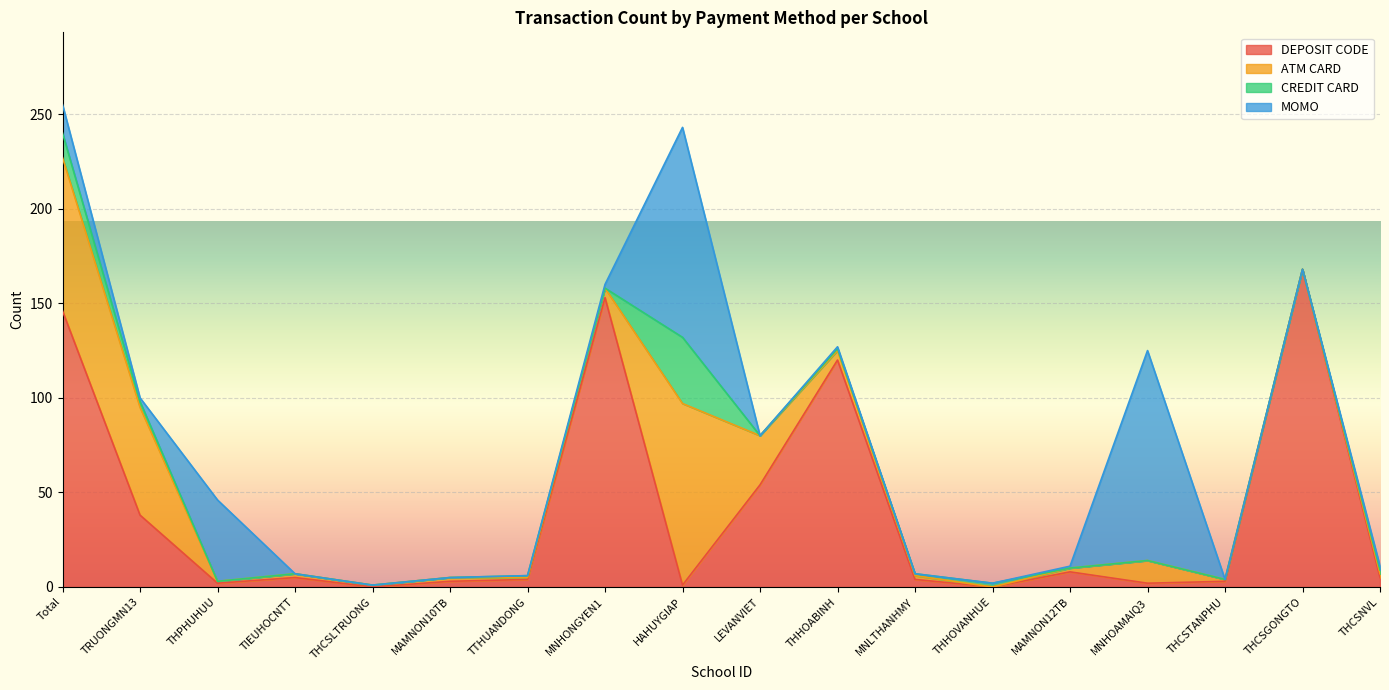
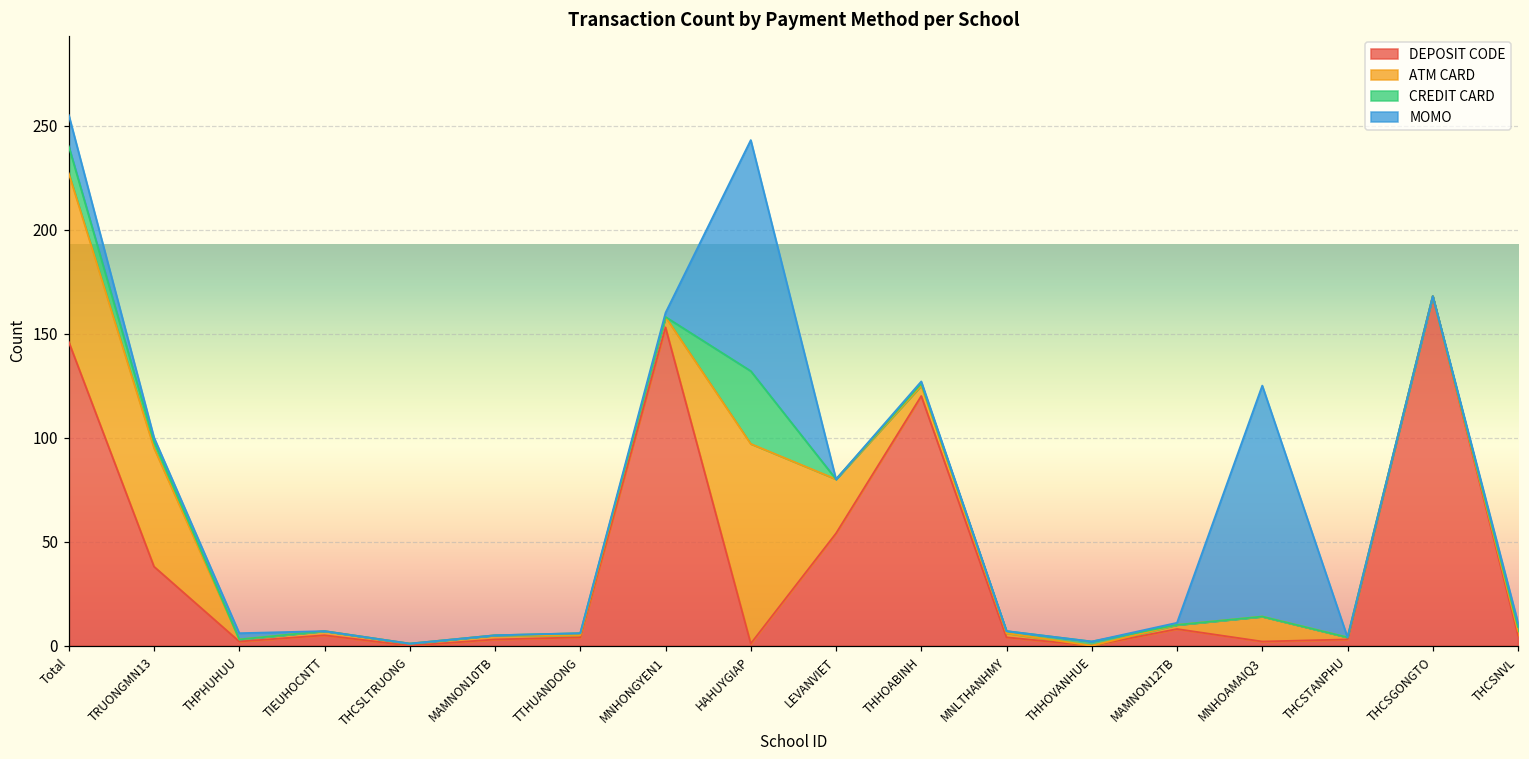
  {
    "DEPOSIT CODE": {
      "Total": 146,
      "TRUONGMN13": 38,
      "TIEUHOCNTT": 5,
      "MAMNON10TB": 3,
      "MNHONGYEN1": 153,
      "HAHUYGIAP": 1,
      "LEVANVIET": 54,
      "THHOABINH": 120,
      "MNLTHANHMY": 4,
      "MAMNON12TB": 8,
      "MNHOAMAIQ3": 2,
      "THCSNVL": 5
    },
    "ATM CARD": {
      "Total": 81,
      "TRUONGMN13": 57,
      "HAHUYGIAP": 96,
      "THCSNVL": 2
    },
    "CREDIT CARD": {
      "Total": 13,
      "TRUONGMN13": 3,
      "HAHUYGIAP": 35,
      "THCSNVL": 2
    },
    "MOMO": {
      "Total": 15,
      "TRUONGMN13": 2,
-     "THPHUHUU": 43,
+     "THPHUHUU": 3,
      "MNHONGYEN1": 2,
      "HAHUYGIAP": 111,
      "MNHOAMAIQ3": 111,
      "THCSNVL": 2
    }
  }
